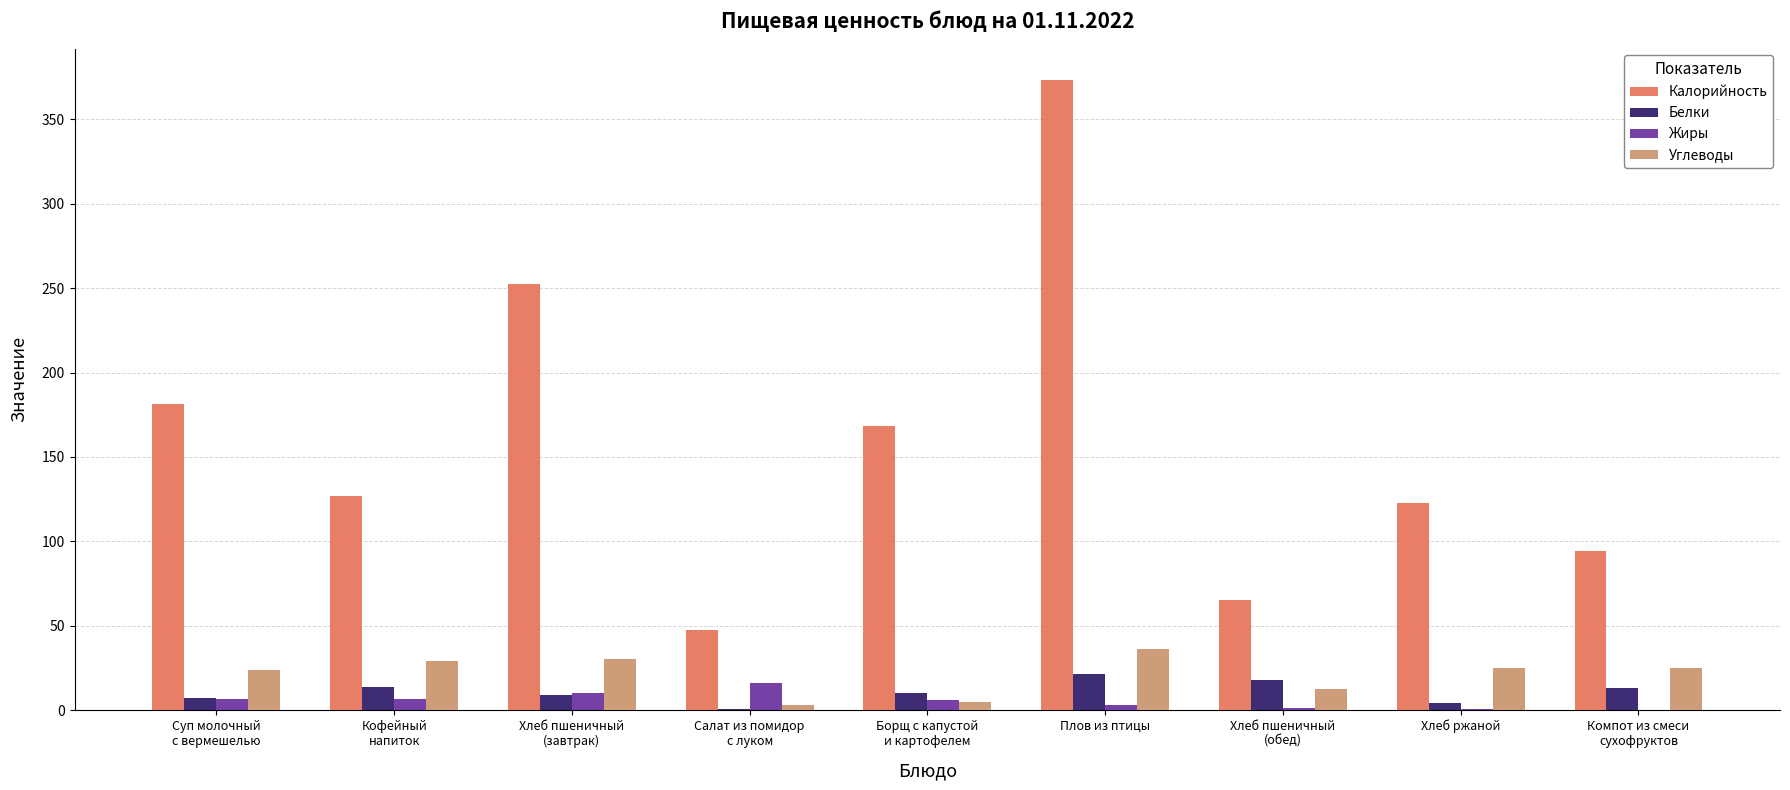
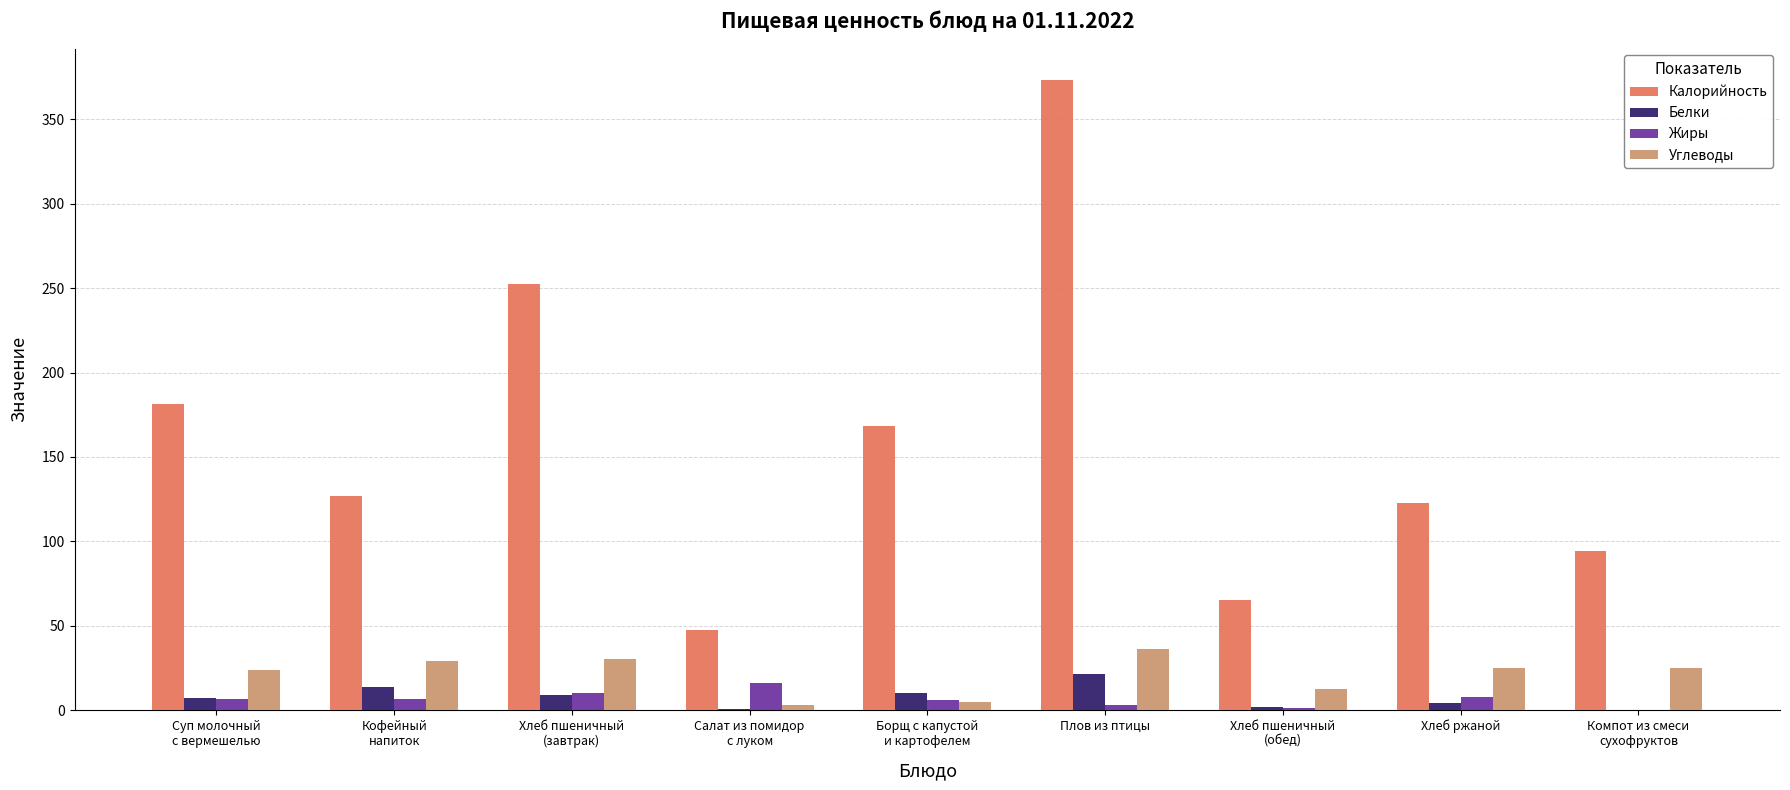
  {
    "Белки": {
      "Суп молочный с вермешелью": 7,
      "Кофейный напиток": 13,
      "Хлеб пшеничный (завтрак)": 9,
      "Борщ с капустой и картофелем": 10,
      "Плов из птицы": 21,
-     "Хлеб пшеничный (обед)": 18,
+     "Хлеб пшеничный (обед)": 2,
      "Хлеб ржаной": 4,
-     "Компот из смеси сухофруктов": 13
+     "Компот из смеси сухофруктов": 0
    },
    "Жиры": {
      "Суп молочный с вермешелью": 7,
      "Кофейный напиток": 7,
      "Хлеб пшеничный (завтрак)": 10,
      "Салат из помидор с луком": 16,
      "Борщ с капустой и картофелем": 6,
      "Плов из птицы": 3,
-     "Хлеб ржаной": 1,
+     "Хлеб ржаной": 7,
      "Компот из смеси сухофруктов": 0
    }
  }
